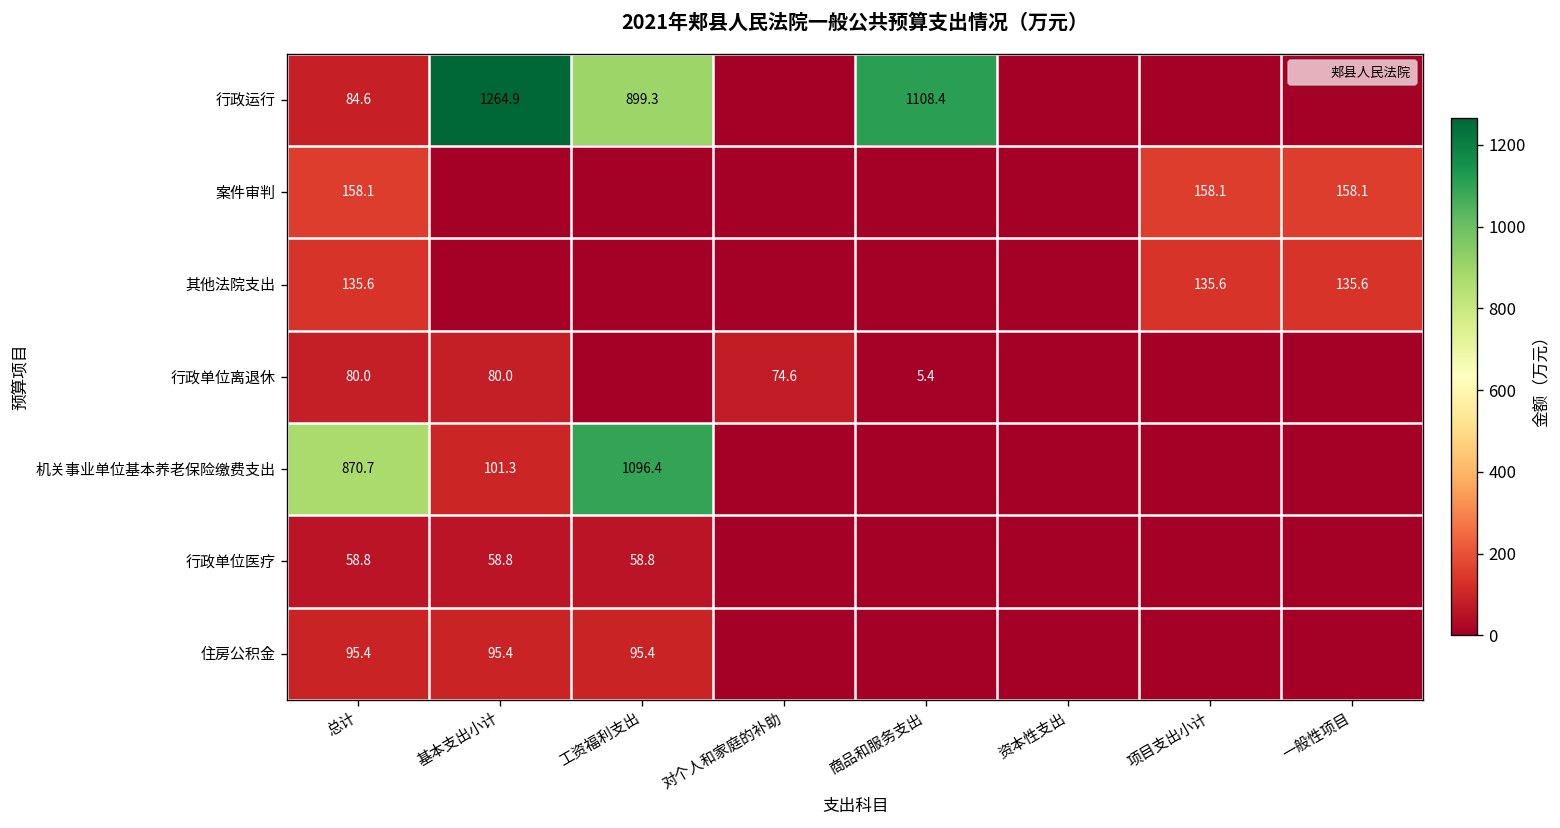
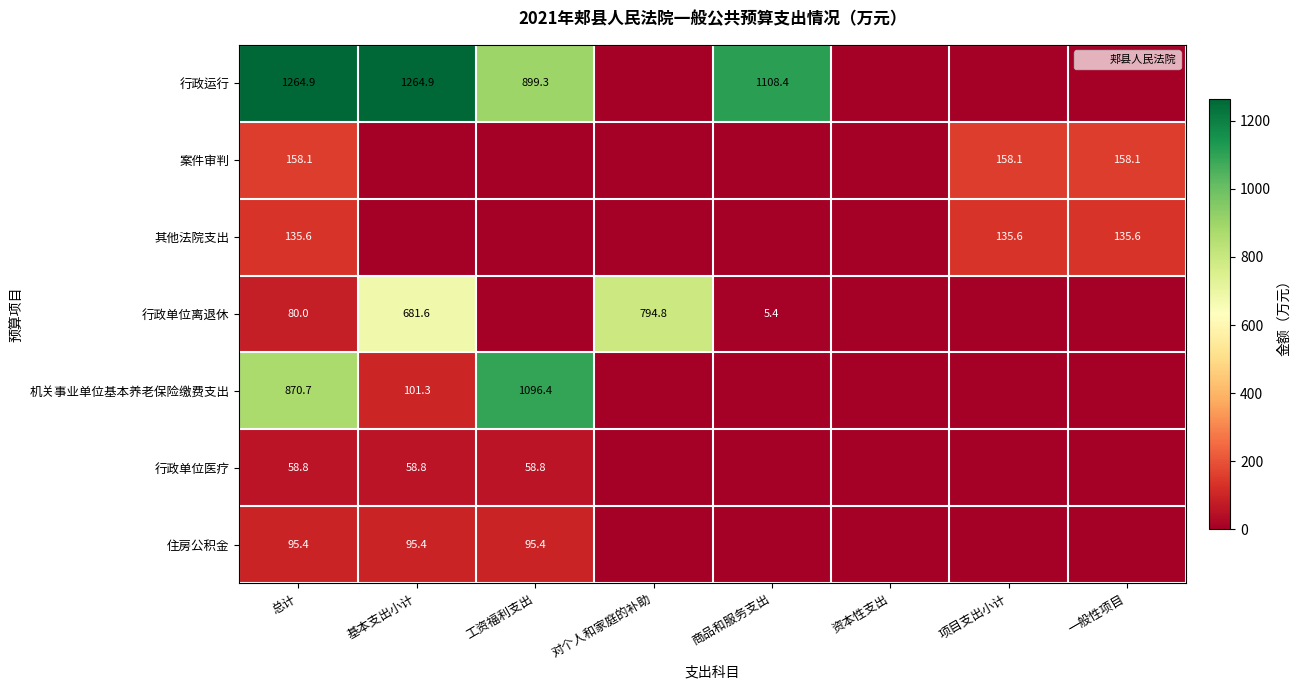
  {
    "行政运行": {
-     "总计": 84.6,
+     "总计": 1264.9,
      "基本支出小计": 1264.9,
      "工资福利支出": 899.3,
      "商品和服务支出": 1108.4
    },
    "案件审判": {
      "总计": 158.1,
      "项目支出小计": 158.1,
      "一般性项目": 158.1
    },
    "其他法院支出": {
      "总计": 135.6,
      "项目支出小计": 135.6,
      "一般性项目": 135.6
    },
    "行政单位离退休": {
      "总计": 80.0,
-     "基本支出小计": 80.0,
-     "对个人和家庭的补助": 74.6,
+     "基本支出小计": 681.6,
+     "对个人和家庭的补助": 794.8,
      "商品和服务支出": 5.4
    },
    "机关事业单位基本养老保险缴费支出": {
      "总计": 870.7,
      "基本支出小计": 101.3,
      "工资福利支出": 1096.4
    },
    "行政单位医疗": {
      "总计": 58.8,
      "基本支出小计": 58.8,
      "工资福利支出": 58.8
    },
    "住房公积金": {
      "总计": 95.4,
      "基本支出小计": 95.4,
      "工资福利支出": 95.4
    }
  }
